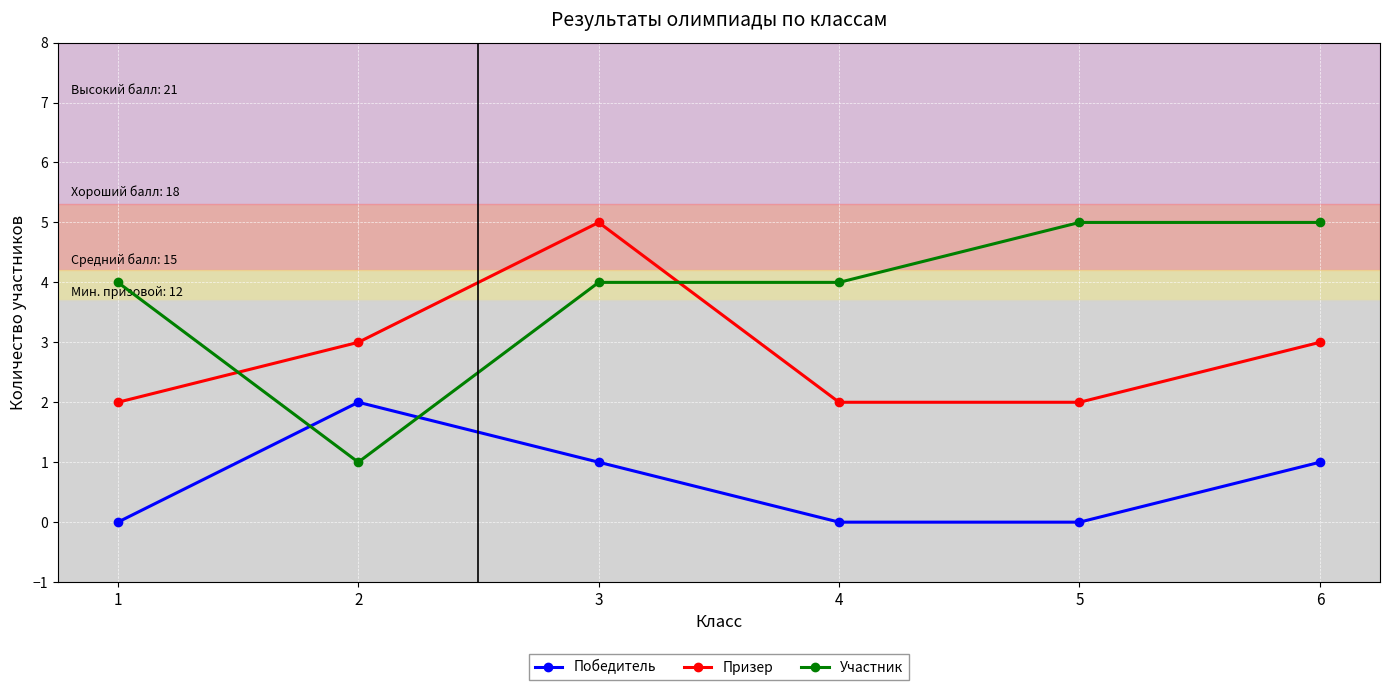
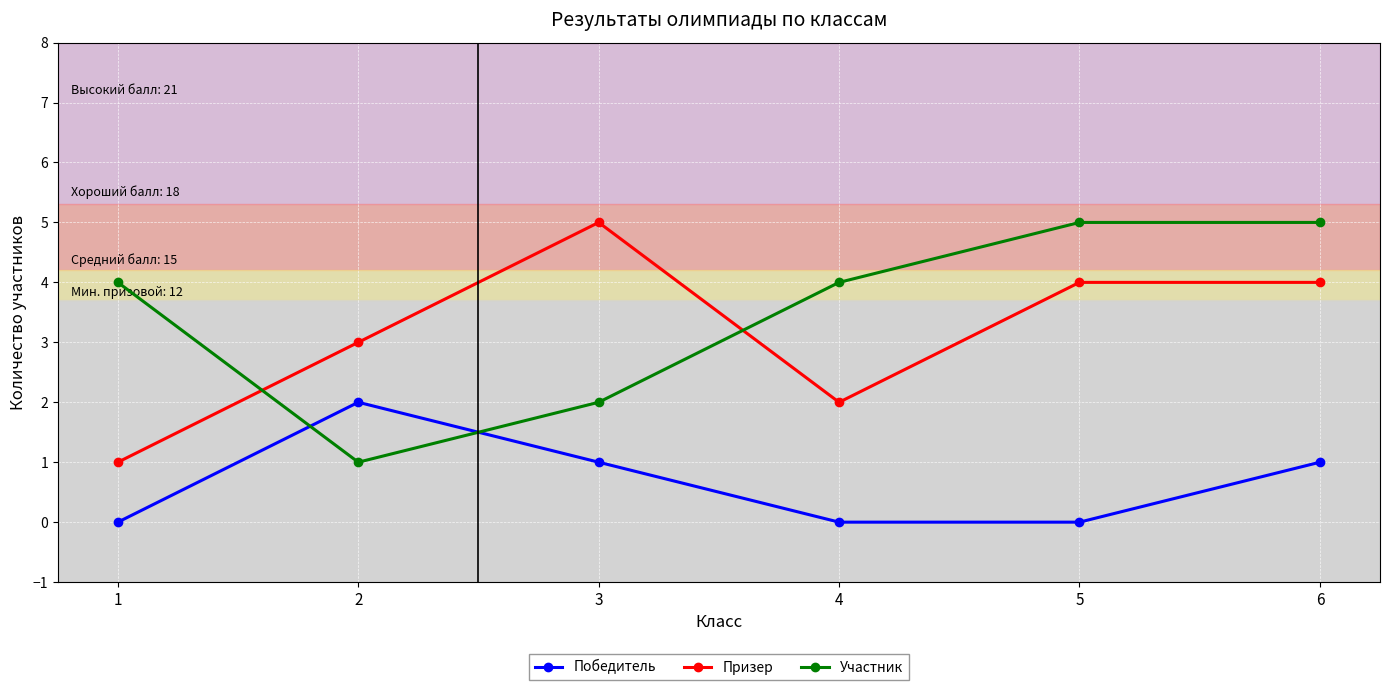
  {
    "Победитель": {
      "1": 0,
      "2": 2,
      "3": 1,
      "4": 0,
      "5": 0,
      "6": 1
    },
    "Призер": {
-     "1": 2,
+     "1": 1,
      "2": 3,
      "3": 5,
      "4": 2,
-     "5": 2,
-     "6": 3
+     "5": 4,
+     "6": 4
    },
    "Участник": {
      "2": 1,
-     "3": 4,
+     "3": 2,
      "4": 4,
      "5": 5,
      "6": 5
    }
  }
